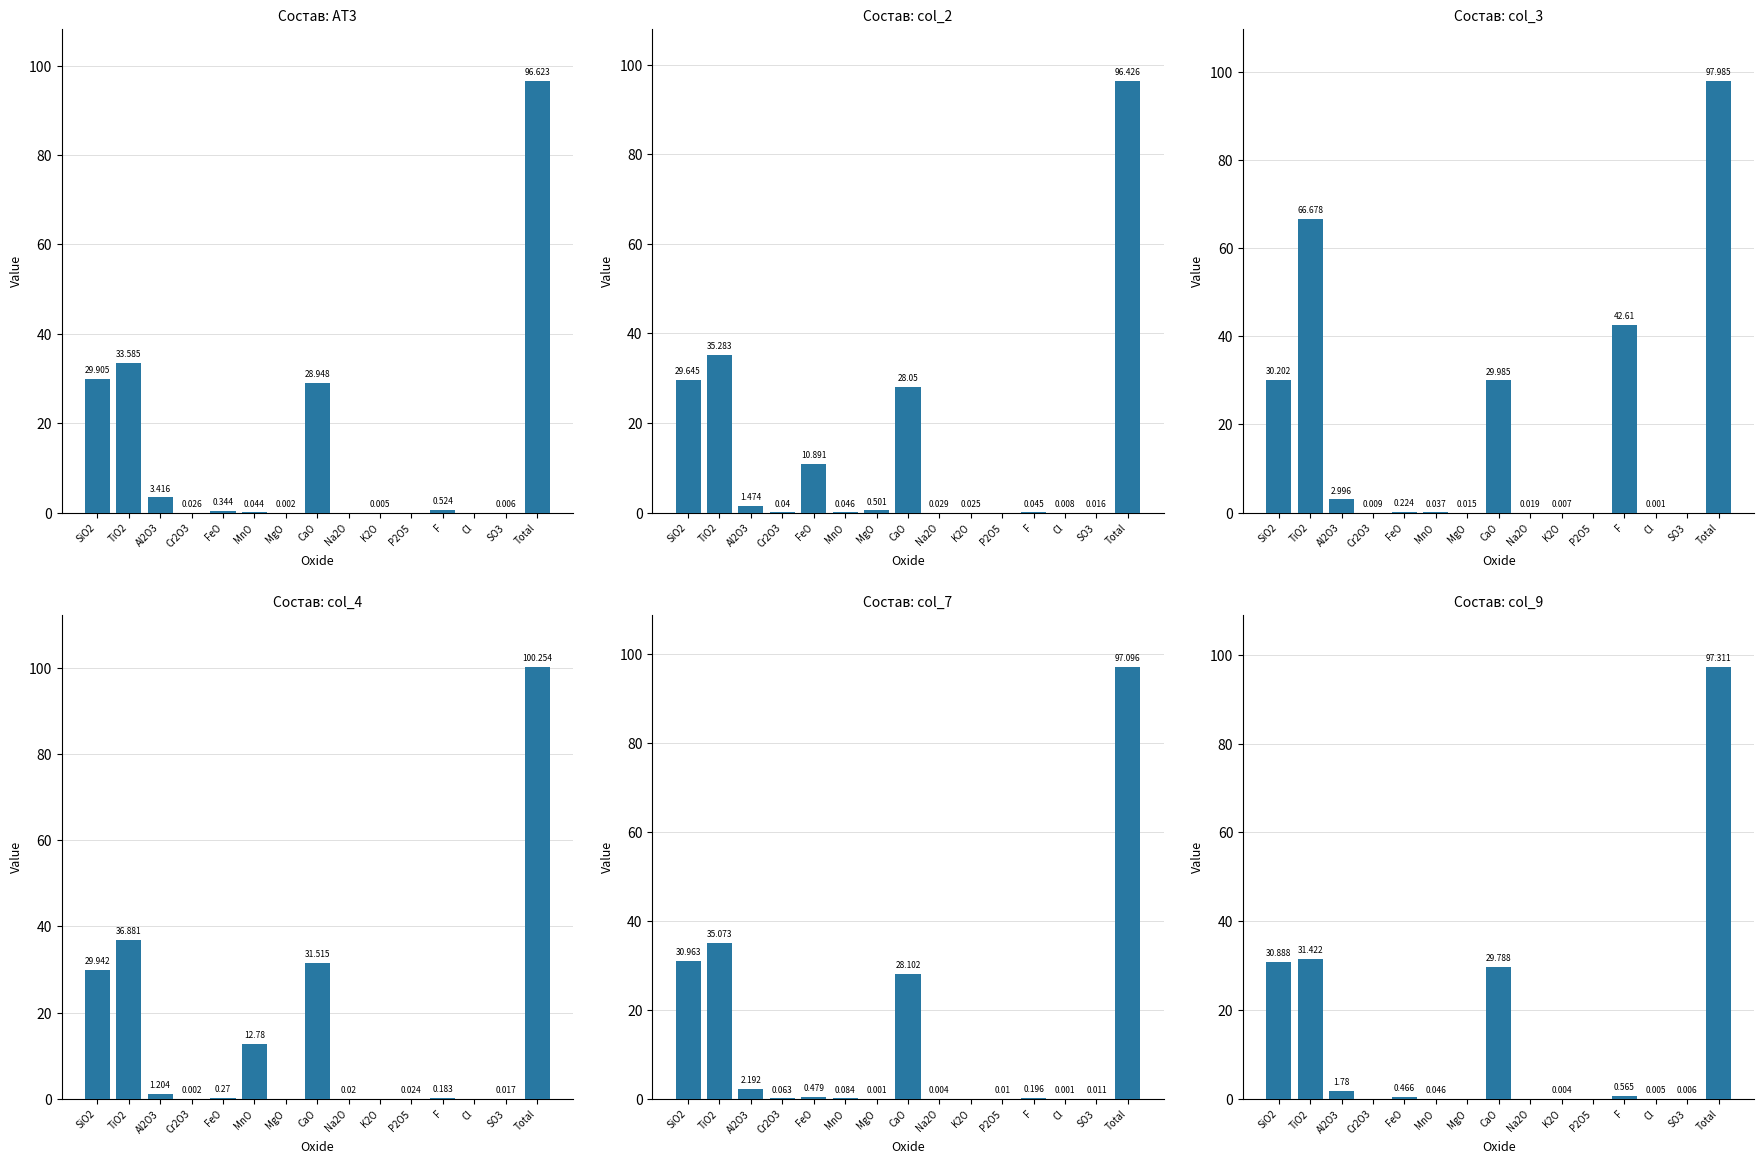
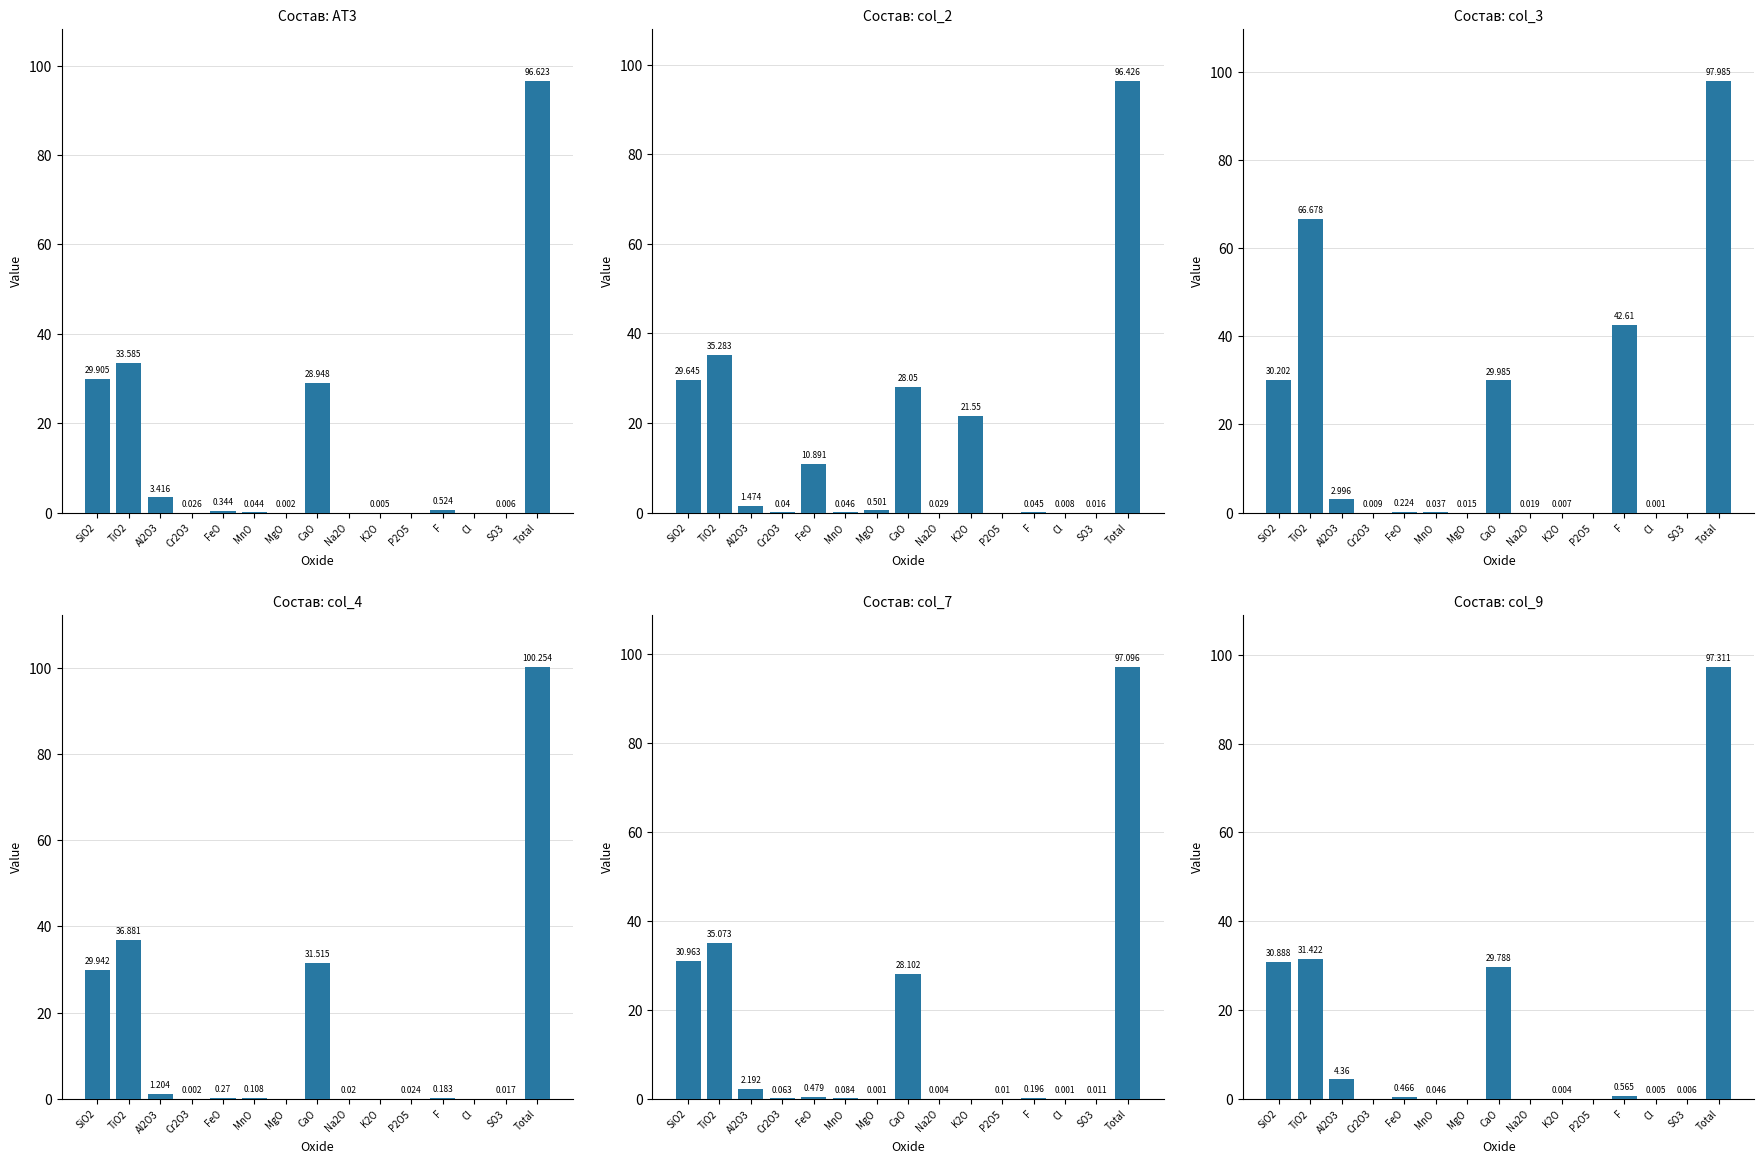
  {
    "Состав: AT3": {
      "SiO2": 29.905,
      "TiO2": 33.585,
      "Al2O3": 3.416,
      "Cr2O3": 0.026,
      "FeO": 0.344,
      "MnO": 0.044,
      "MgO": 0.002,
      "CaO": 28.948,
      "K2O": 0.005,
      "F": 0.524,
      "SO3": 0.006,
      "Total": 96.623
    },
    "Состав: col_2": {
      "SiO2": 29.645,
      "TiO2": 35.283,
      "Al2O3": 1.474,
      "Cr2O3": 0.04,
      "FeO": 10.891,
      "MnO": 0.046,
      "MgO": 0.501,
      "CaO": 28.05,
      "Na2O": 0.029,
-     "K2O": 0.025,
+     "K2O": 21.55,
      "F": 0.045,
      "Cl": 0.008,
      "SO3": 0.016,
      "Total": 96.426
    },
    "Состав: col_3": {
      "SiO2": 30.202,
      "TiO2": 66.678,
      "Al2O3": 2.996,
      "Cr2O3": 0.009,
      "FeO": 0.224,
      "MnO": 0.037,
      "MgO": 0.015,
      "CaO": 29.985,
      "Na2O": 0.019,
      "K2O": 0.007,
      "F": 42.61,
      "Cl": 0.001,
      "Total": 97.985
    },
    "Состав: col_4": {
      "SiO2": 29.942,
      "TiO2": 36.881,
      "Al2O3": 1.204,
      "Cr2O3": 0.002,
      "FeO": 0.27,
-     "MnO": 12.78,
+     "MnO": 0.108,
      "CaO": 31.515,
      "Na2O": 0.02,
      "P2O5": 0.024,
      "F": 0.183,
      "SO3": 0.017,
      "Total": 100.254
    },
    "Состав: col_7": {
      "SiO2": 30.963,
      "TiO2": 35.073,
      "Al2O3": 2.192,
      "Cr2O3": 0.063,
      "FeO": 0.479,
      "MnO": 0.084,
      "MgO": 0.001,
      "CaO": 28.102,
      "Na2O": 0.004,
      "P2O5": 0.01,
      "F": 0.196,
      "Cl": 0.001,
      "SO3": 0.011,
      "Total": 97.096
    },
    "Состав: col_9": {
      "SiO2": 30.888,
      "TiO2": 31.422,
-     "Al2O3": 1.78,
+     "Al2O3": 4.36,
      "FeO": 0.466,
      "MnO": 0.046,
      "CaO": 29.788,
      "K2O": 0.004,
      "F": 0.565,
      "Cl": 0.005,
      "SO3": 0.006,
      "Total": 97.311
    }
  }
